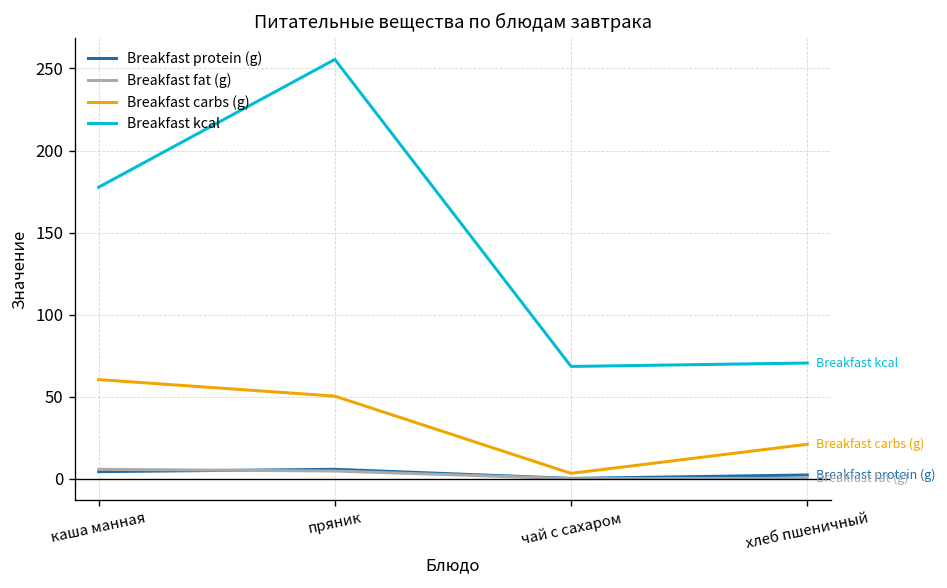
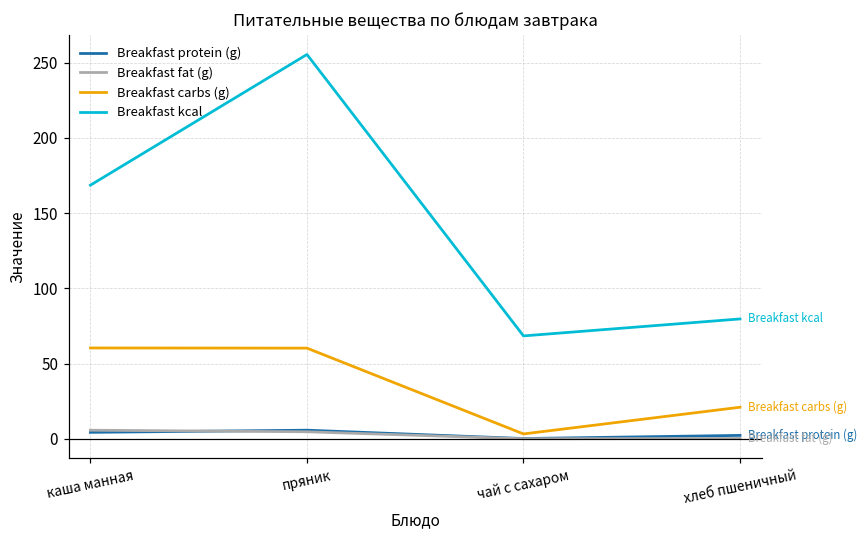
  {
    "Breakfast protein (g)": {
      "хлеб пшеничный": 2
    },
    "Breakfast fat (g)": {
      "хлеб пшеничный": 0
    },
    "Breakfast carbs (g)": {
      "каша манная": 60,
-     "пряник": 50,
+     "пряник": 60,
      "чай с сахаром": 3,
      "хлеб пшеничный": 21
    },
    "Breakfast kcal": {
-     "каша манная": 178,
+     "каша манная": 169,
      "пряник": 256,
      "чай с сахаром": 68,
-     "хлеб пшеничный": 71
+     "хлеб пшеничный": 80
    }
  }
